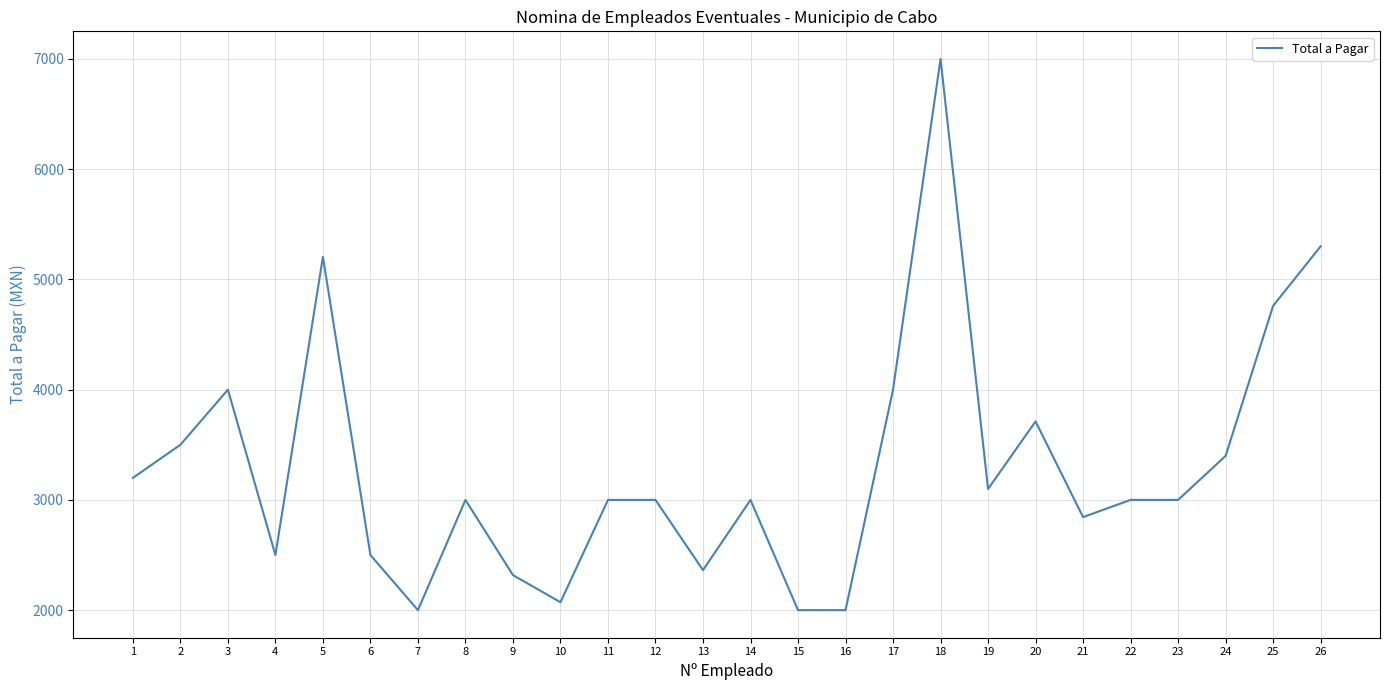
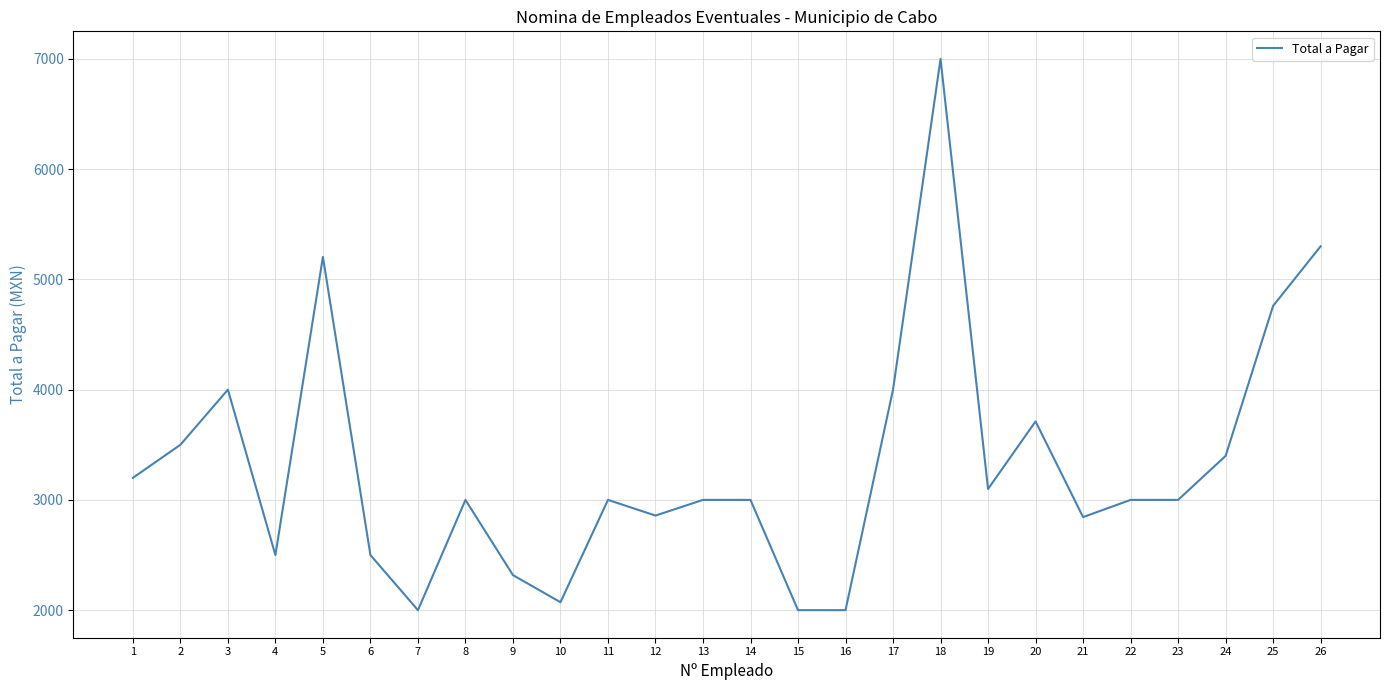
  {
    "1": 3200,
    "2": 3500,
    "3": 4000,
    "4": 2500,
    "5": 5200,
    "6": 2500,
    "7": 2000,
    "8": 3000,
    "9": 2320,
    "10": 2070,
    "11": 3000,
-   "12": 3000,
-   "13": 2360,
+   "12": 2860,
+   "13": 3000,
    "14": 3000,
    "15": 2000,
    "16": 2000,
    "17": 4000,
    "18": 7000,
    "19": 3100,
    "20": 3710,
    "21": 2840,
    "22": 3000,
    "23": 3000,
    "24": 3400,
    "25": 4760,
    "26": 5300
  }
